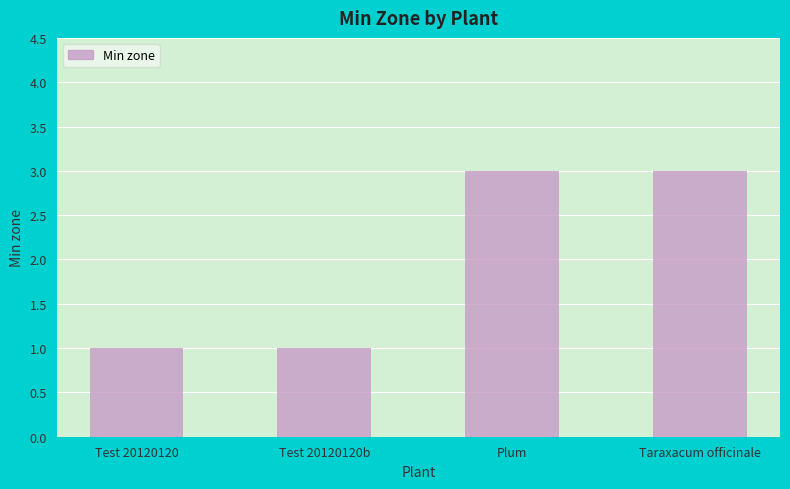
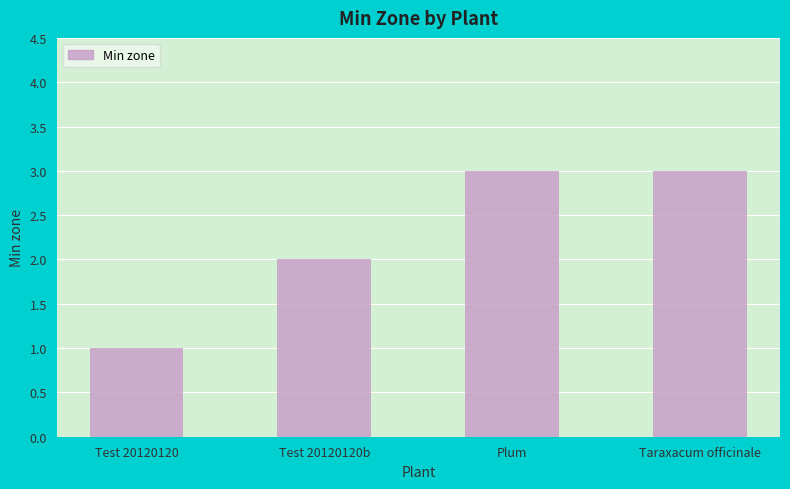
  {
    "Test 20120120": 1,
-   "Test 20120120b": 1,
+   "Test 20120120b": 2,
    "Plum": 3,
    "Taraxacum officinale": 3
  }
